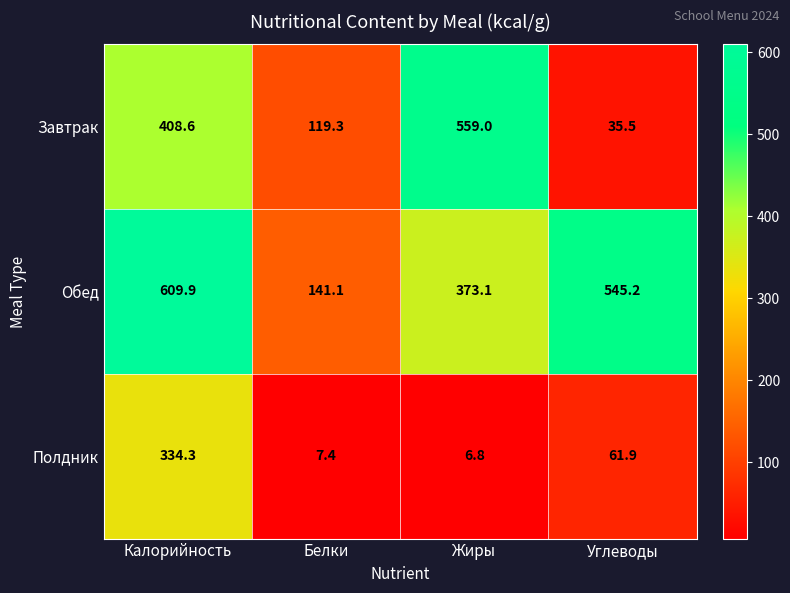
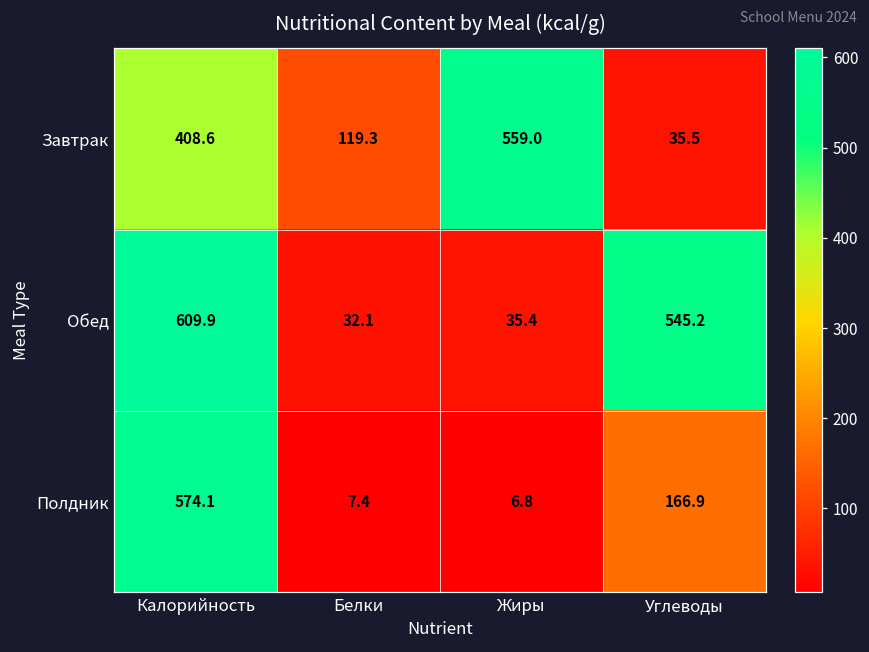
  {
    "Завтрак": {
      "Калорийность": 408.6,
      "Белки": 119.3,
      "Жиры": 559.0,
      "Углеводы": 35.5
    },
    "Обед": {
      "Калорийность": 609.9,
-     "Белки": 141.1,
-     "Жиры": 373.1,
+     "Белки": 32.1,
+     "Жиры": 35.4,
      "Углеводы": 545.2
    },
    "Полдник": {
-     "Калорийность": 334.3,
+     "Калорийность": 574.1,
      "Белки": 7.4,
      "Жиры": 6.8,
-     "Углеводы": 61.9
+     "Углеводы": 166.9
    }
  }
